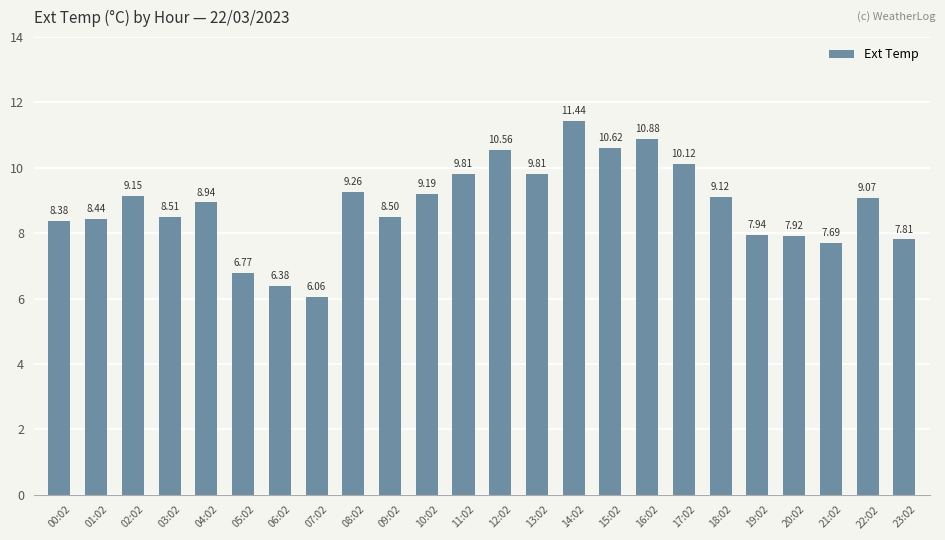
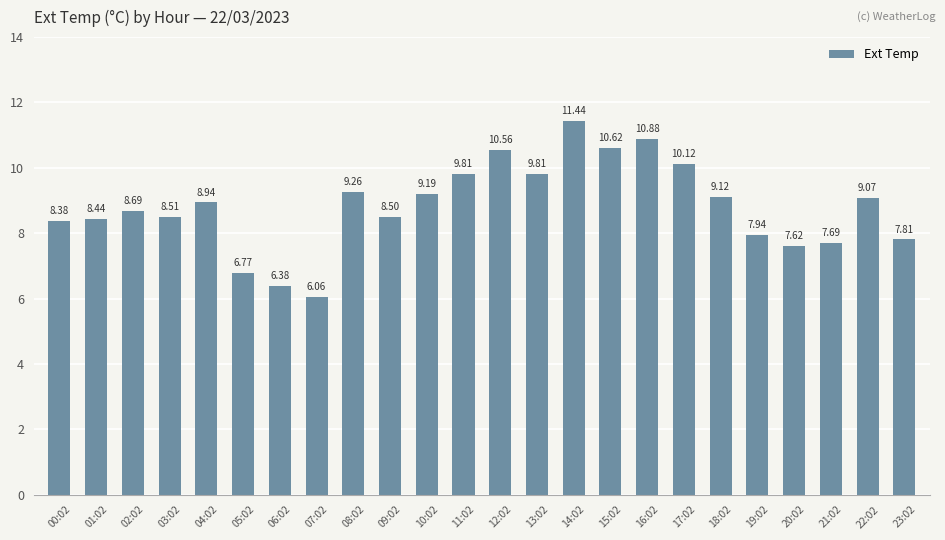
  {
    "00:02": 8.38,
    "01:02": 8.44,
-   "02:02": 9.15,
+   "02:02": 8.69,
    "03:02": 8.51,
    "04:02": 8.94,
    "05:02": 6.77,
    "06:02": 6.38,
    "07:02": 6.06,
    "08:02": 9.26,
    "09:02": 8.50,
    "10:02": 9.19,
    "11:02": 9.81,
    "12:02": 10.56,
    "13:02": 9.81,
    "14:02": 11.44,
    "15:02": 10.62,
    "16:02": 10.88,
    "17:02": 10.12,
    "18:02": 9.12,
    "19:02": 7.94,
-   "20:02": 7.92,
+   "20:02": 7.62,
    "21:02": 7.69,
    "22:02": 9.07,
    "23:02": 7.81
  }
